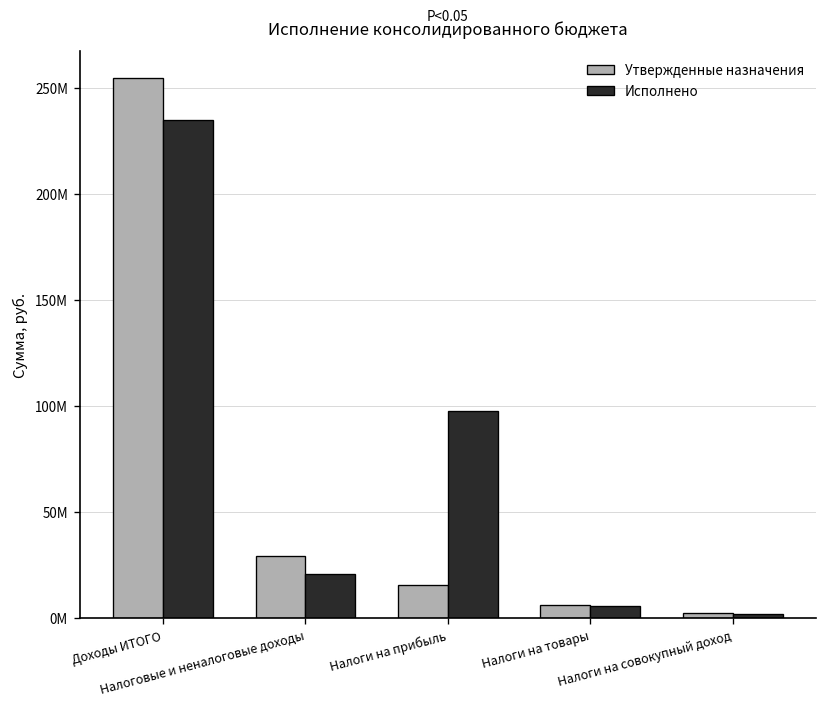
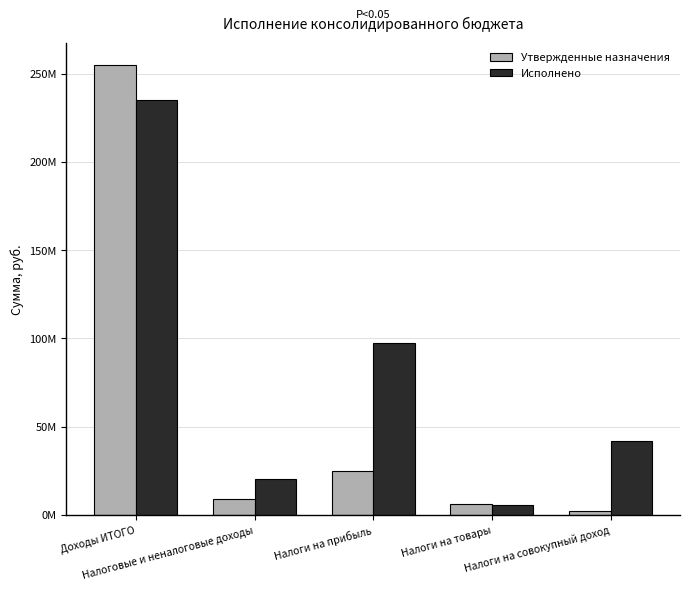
  {
    "Утвержденные назначения": {
      "Доходы ИТОГО": 255000000,
-     "Налоговые и неналоговые доходы": 29000000,
-     "Налоги на прибыль": 15000000,
+     "Налоговые и неналоговые доходы": 9000000,
+     "Налоги на прибыль": 25000000,
      "Налоги на товары": 6000000,
      "Налоги на совокупный доход": 2000000
    },
    "Исполнено": {
      "Доходы ИТОГО": 235000000,
      "Налоговые и неналоговые доходы": 21000000,
      "Налоги на прибыль": 97000000,
      "Налоги на товары": 6000000,
-     "Налоги на совокупный доход": 2000000
+     "Налоги на совокупный доход": 42000000
    }
  }
